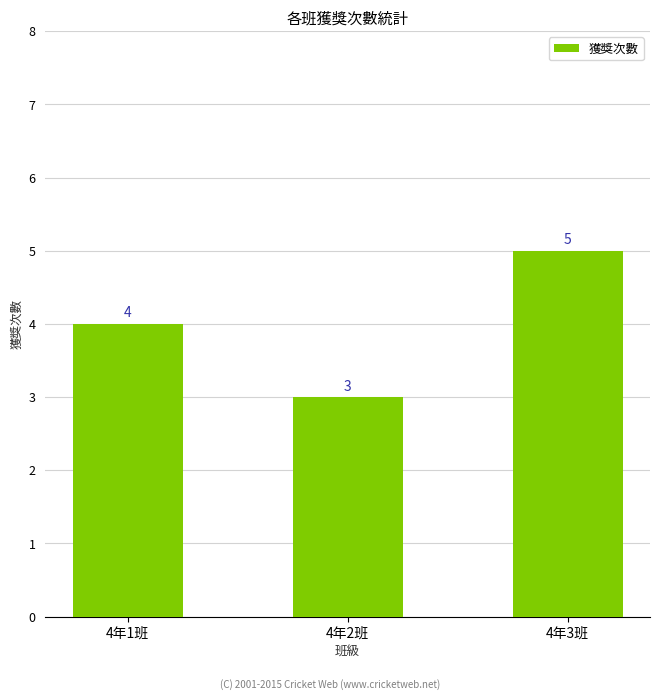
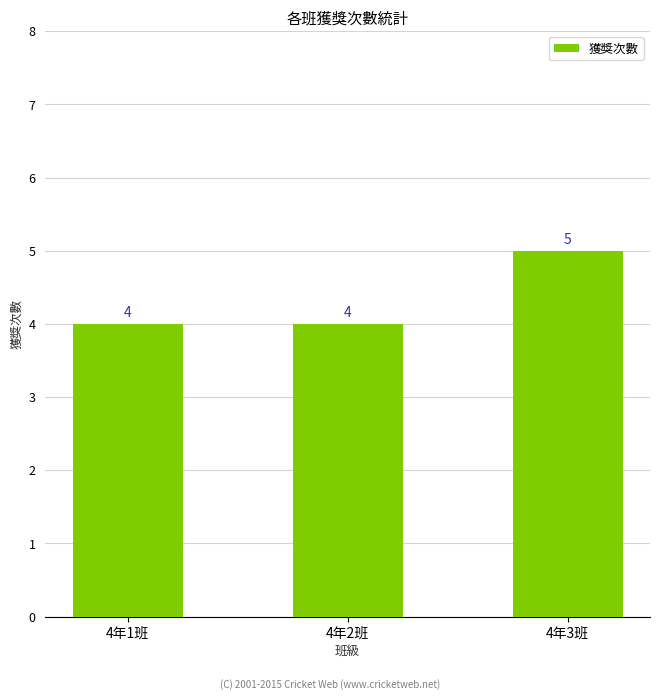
  {
    "4年1班": 4,
-   "4年2班": 3,
+   "4年2班": 4,
    "4年3班": 5
  }
